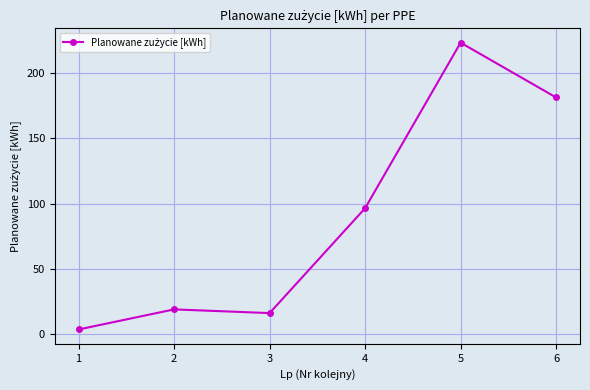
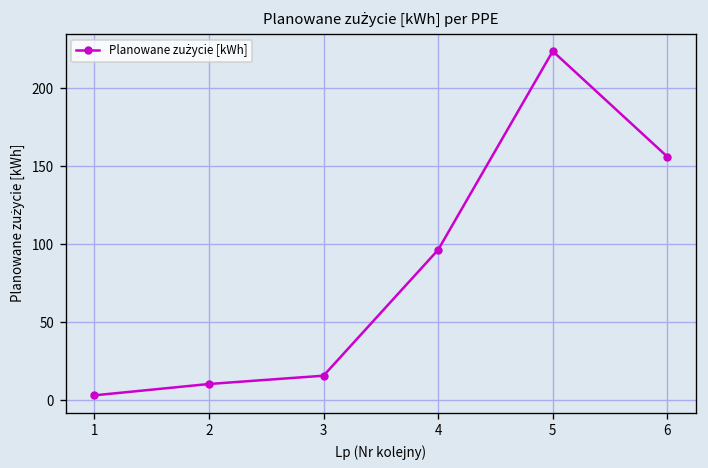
  {
    "1": 3,
-   "2": 19,
+   "2": 10,
    "3": 16,
    "4": 96,
    "5": 224,
-   "6": 182
+   "6": 156
  }
